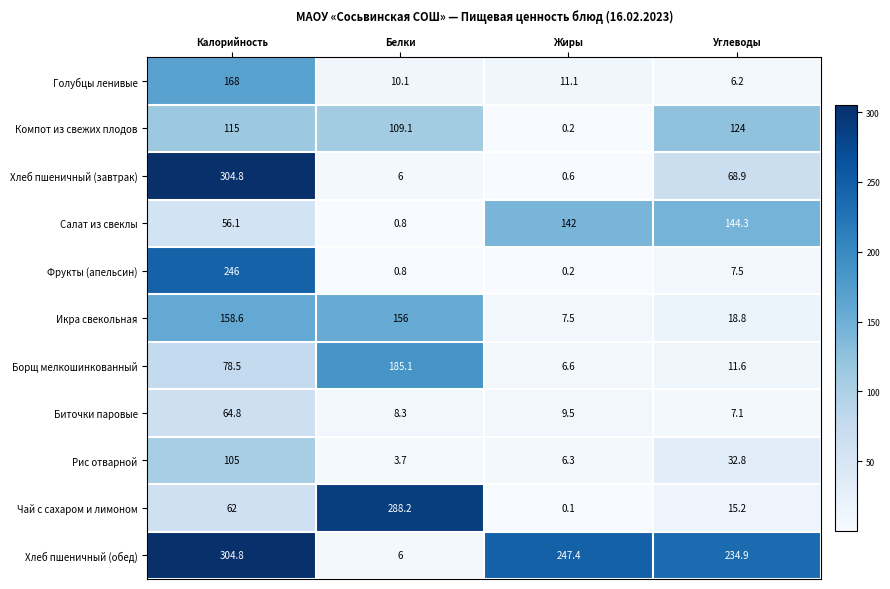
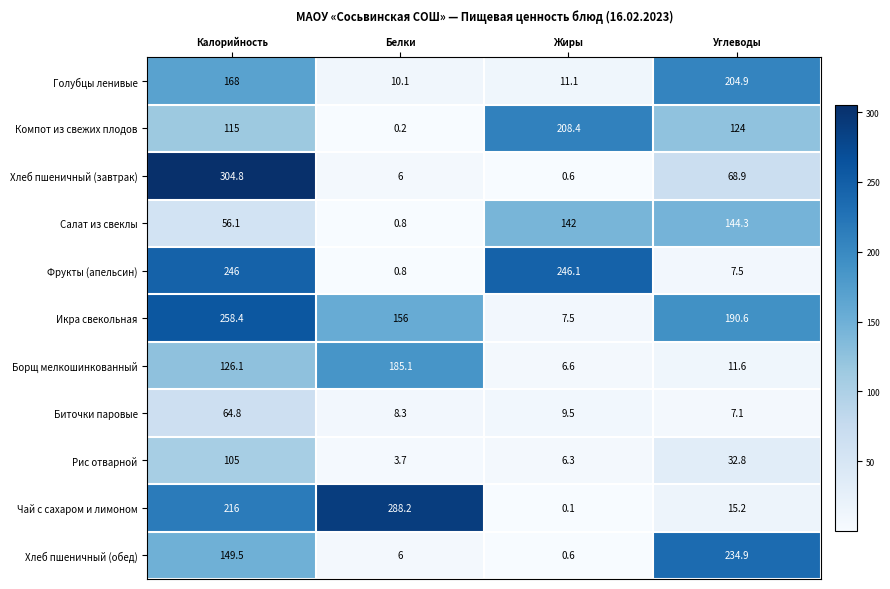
  {
    "Голубцы ленивые": {
      "Калорийность": 168,
      "Белки": 10.1,
      "Жиры": 11.1,
-     "Углеводы": 6.2
+     "Углеводы": 204.9
    },
    "Компот из свежих плодов": {
      "Калорийность": 115,
-     "Белки": 109.1,
-     "Жиры": 0.2,
+     "Белки": 0.2,
+     "Жиры": 208.4,
      "Углеводы": 124
    },
    "Хлеб пшеничный (завтрак)": {
      "Калорийность": 304.8,
      "Белки": 6,
      "Жиры": 0.6,
      "Углеводы": 68.9
    },
    "Салат из свеклы": {
      "Калорийность": 56.1,
      "Белки": 0.8,
      "Жиры": 142,
      "Углеводы": 144.3
    },
    "Фрукты (апельсин)": {
      "Калорийность": 246,
      "Белки": 0.8,
-     "Жиры": 0.2,
+     "Жиры": 246.1,
      "Углеводы": 7.5
    },
    "Икра свекольная": {
-     "Калорийность": 158.6,
+     "Калорийность": 258.4,
      "Белки": 156,
      "Жиры": 7.5,
-     "Углеводы": 18.8
+     "Углеводы": 190.6
    },
    "Борщ мелкошинкованный": {
-     "Калорийность": 78.5,
+     "Калорийность": 126.1,
      "Белки": 185.1,
      "Жиры": 6.6,
      "Углеводы": 11.6
    },
    "Биточки паровые": {
      "Калорийность": 64.8,
      "Белки": 8.3,
      "Жиры": 9.5,
      "Углеводы": 7.1
    },
    "Рис отварной": {
      "Калорийность": 105,
      "Белки": 3.7,
      "Жиры": 6.3,
      "Углеводы": 32.8
    },
    "Чай с сахаром и лимоном": {
-     "Калорийность": 62,
+     "Калорийность": 216,
      "Белки": 288.2,
      "Жиры": 0.1,
      "Углеводы": 15.2
    },
    "Хлеб пшеничный (обед)": {
-     "Калорийность": 304.8,
+     "Калорийность": 149.5,
      "Белки": 6,
-     "Жиры": 247.4,
+     "Жиры": 0.6,
      "Углеводы": 234.9
    }
  }
